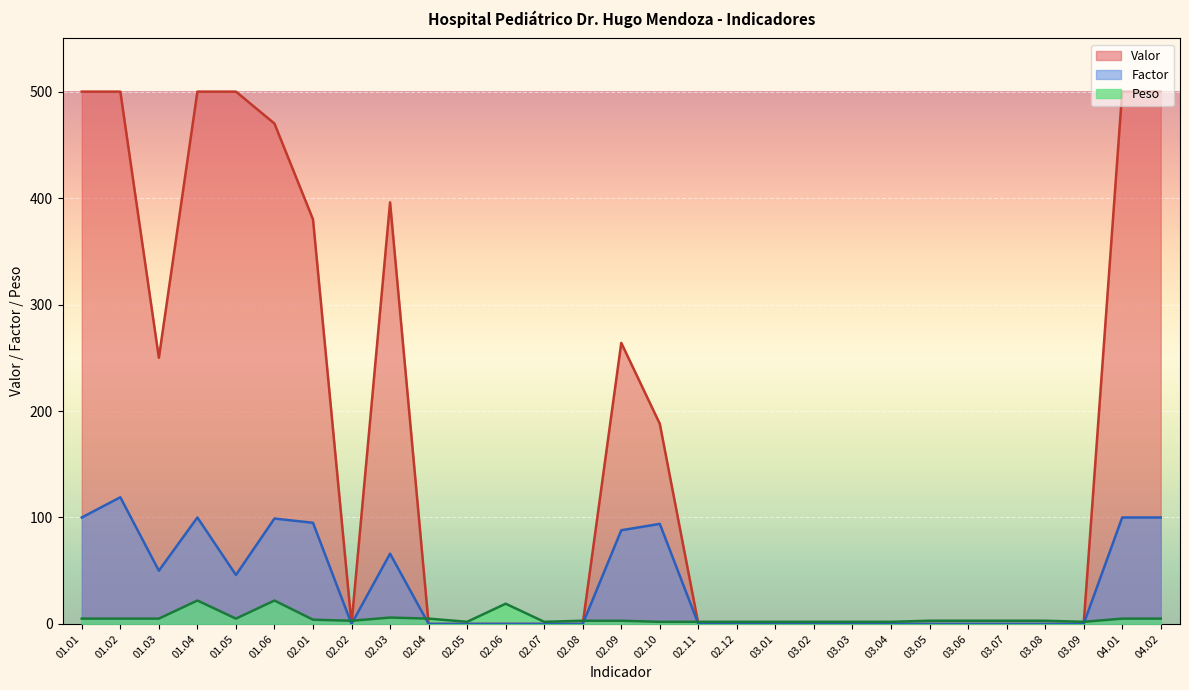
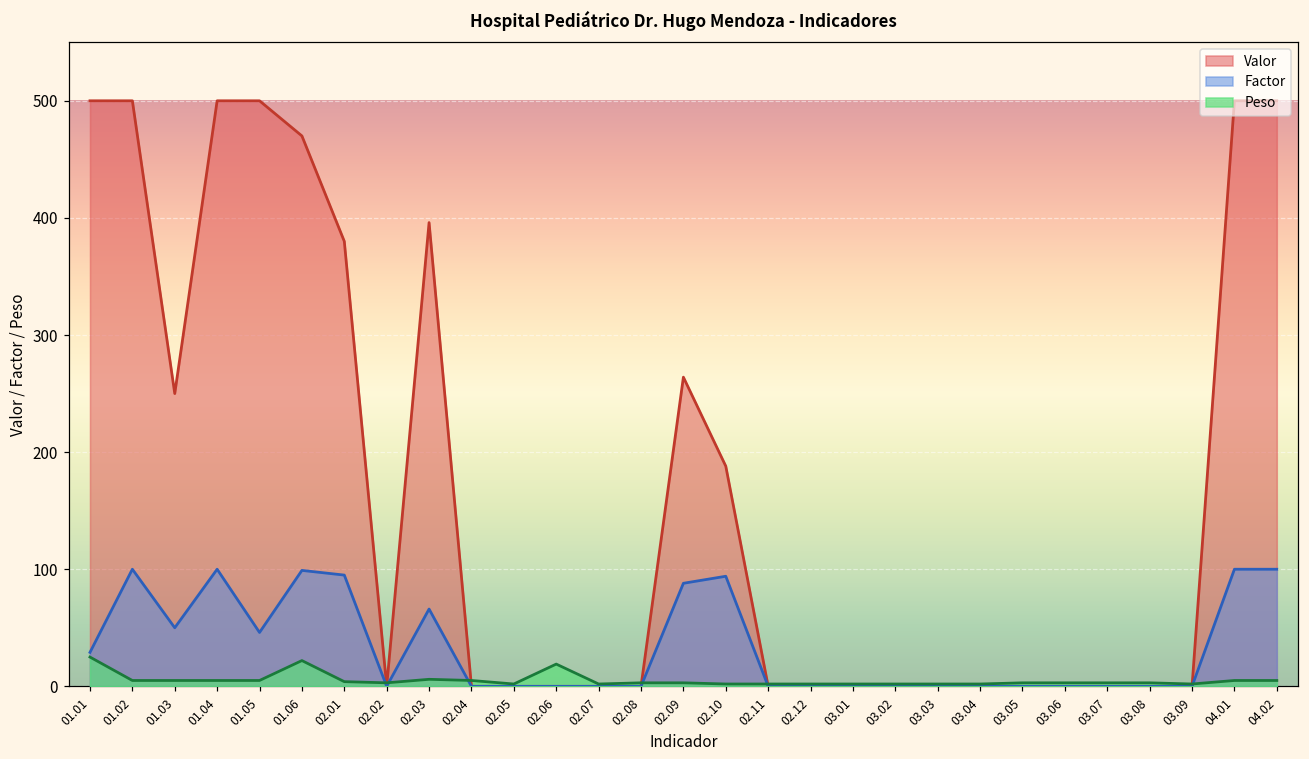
  {
    "Valor": {
      "01.01": 500,
      "01.02": 500,
      "01.03": 250,
      "01.04": 500,
      "01.05": 500,
      "01.06": 470,
      "02.01": 380,
      "02.03": 396,
      "02.09": 264,
      "02.10": 188
    },
    "Factor": {
-     "01.01": 100,
-     "01.02": 119,
+     "01.01": 29,
+     "01.02": 100,
      "01.03": 50,
      "01.04": 100,
      "01.05": 46,
      "01.06": 99,
      "02.01": 95,
      "02.03": 66,
      "02.09": 88,
      "02.10": 94,
      "04.01": 100,
      "04.02": 100
    },
    "Peso": {
-     "01.01": 5,
+     "01.01": 25,
      "01.02": 5,
      "01.03": 5,
-     "01.04": 22,
+     "01.04": 5,
      "01.05": 5,
      "01.06": 22,
      "02.01": 4,
      "02.02": 3,
      "02.03": 6,
      "02.04": 5,
      "02.06": 19,
      "02.08": 3,
      "02.09": 3,
      "02.10": 2,
      "03.05": 3,
      "03.06": 3,
      "03.07": 3,
      "03.08": 3,
      "04.01": 5,
      "04.02": 5
    }
  }
